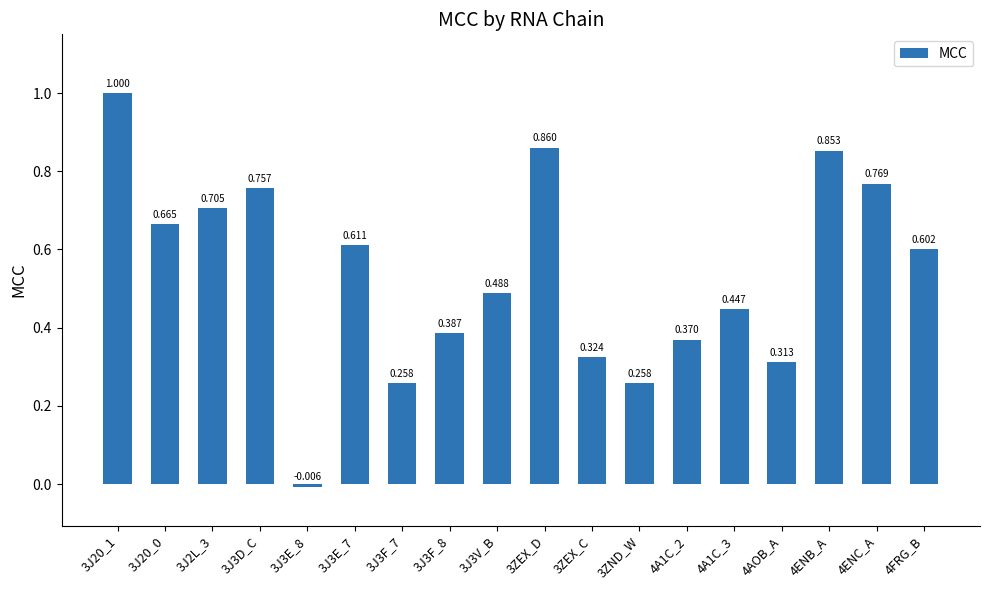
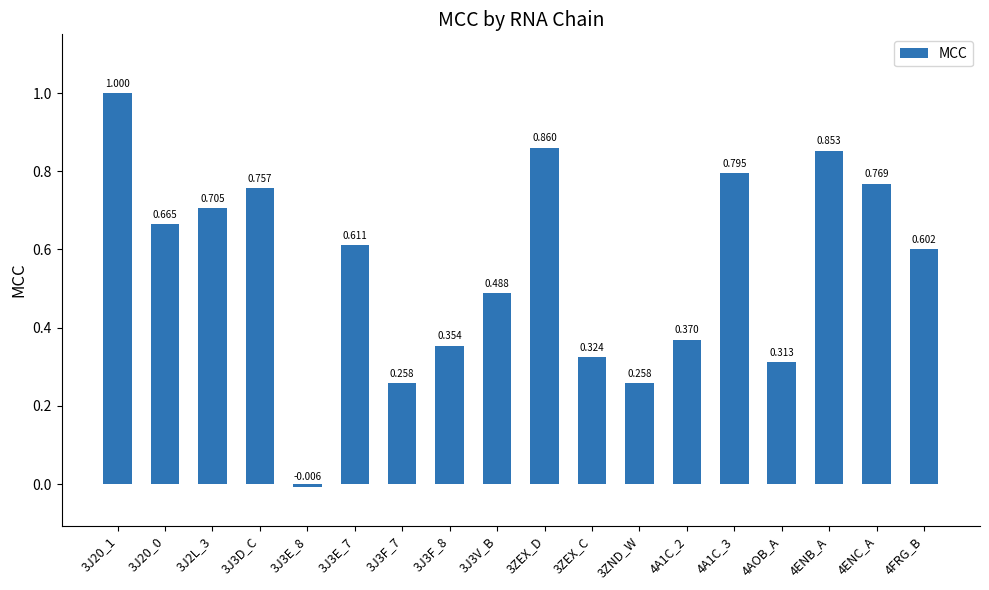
  {
    "3J20_1": 1.000,
    "3J20_0": 0.665,
    "3J2L_3": 0.705,
    "3J3D_C": 0.757,
    "3J3E_8": -0.006,
    "3J3E_7": 0.611,
    "3J3F_7": 0.258,
-   "3J3F_8": 0.387,
+   "3J3F_8": 0.354,
    "3J3V_B": 0.488,
    "3ZEX_D": 0.860,
    "3ZEX_C": 0.324,
    "3ZND_W": 0.258,
    "4A1C_2": 0.370,
-   "4A1C_3": 0.447,
+   "4A1C_3": 0.795,
    "4AOB_A": 0.313,
    "4ENB_A": 0.853,
    "4ENC_A": 0.769,
    "4FRG_B": 0.602
  }
